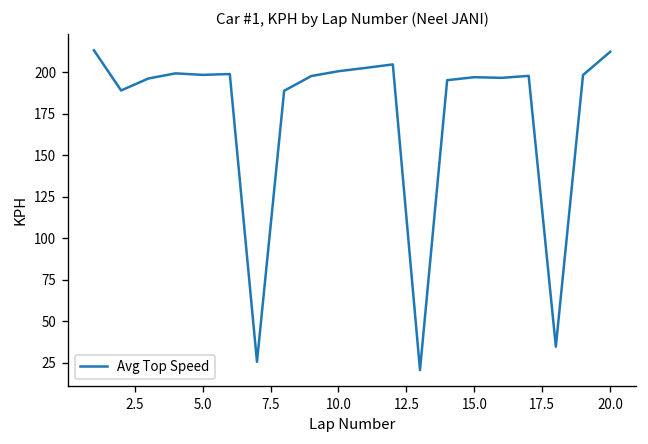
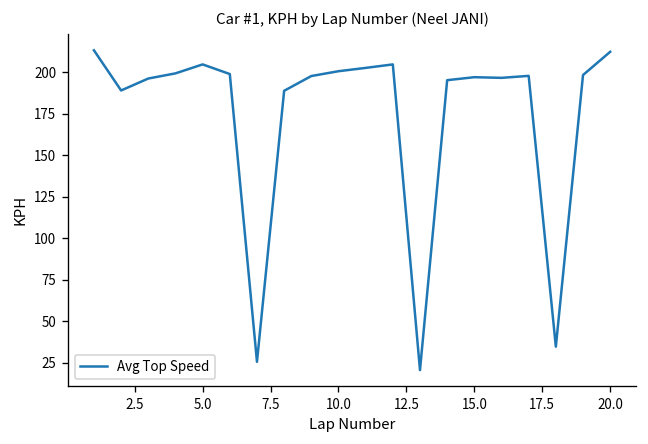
  {
-   "5.0": 198,
+   "5.0": 205,
    "10.0": 201,
    "15.0": 197,
    "20.0": 212
  }
